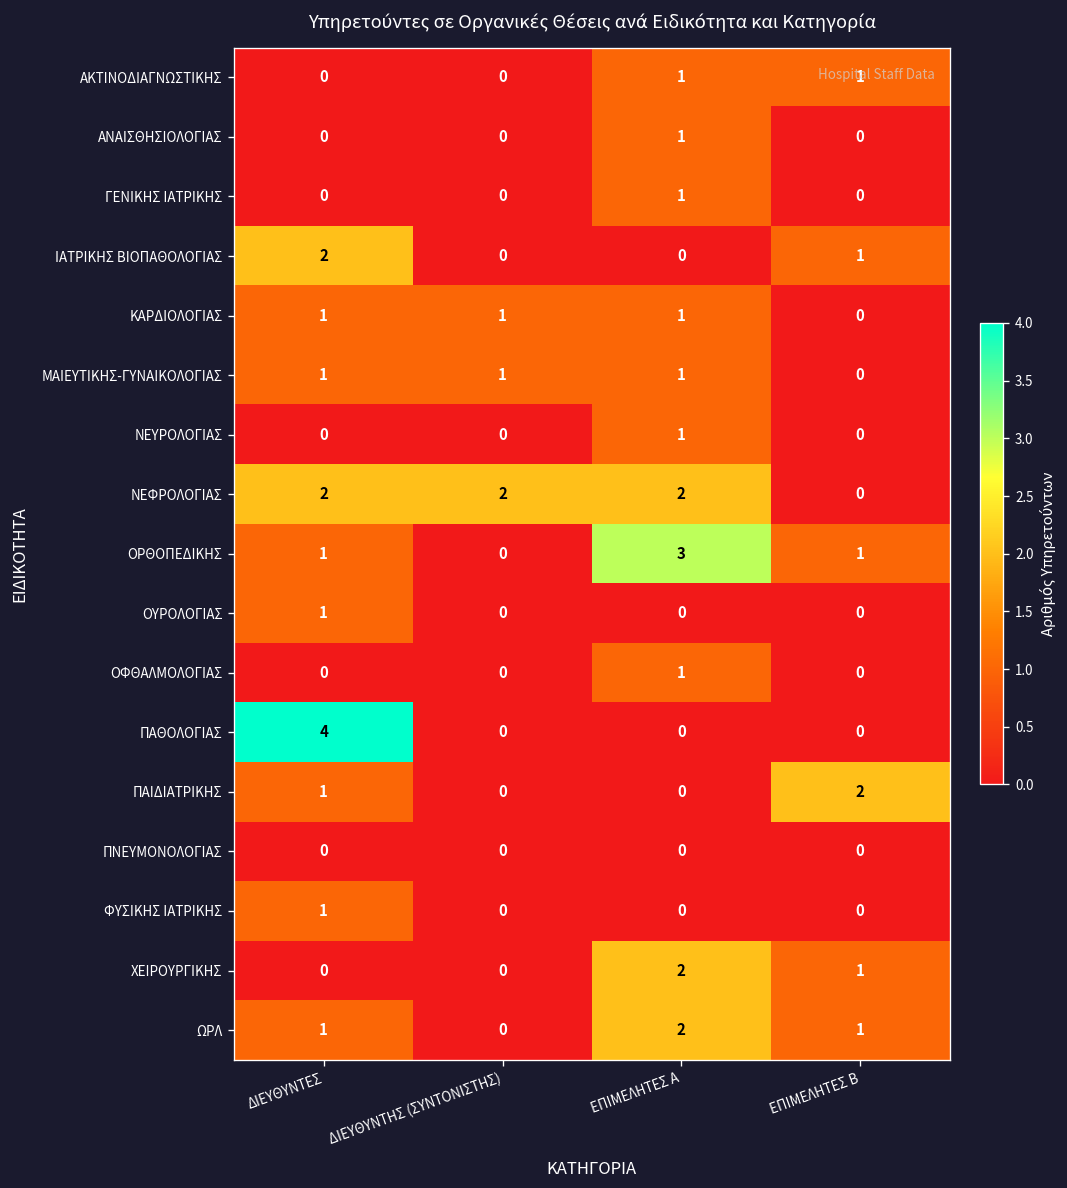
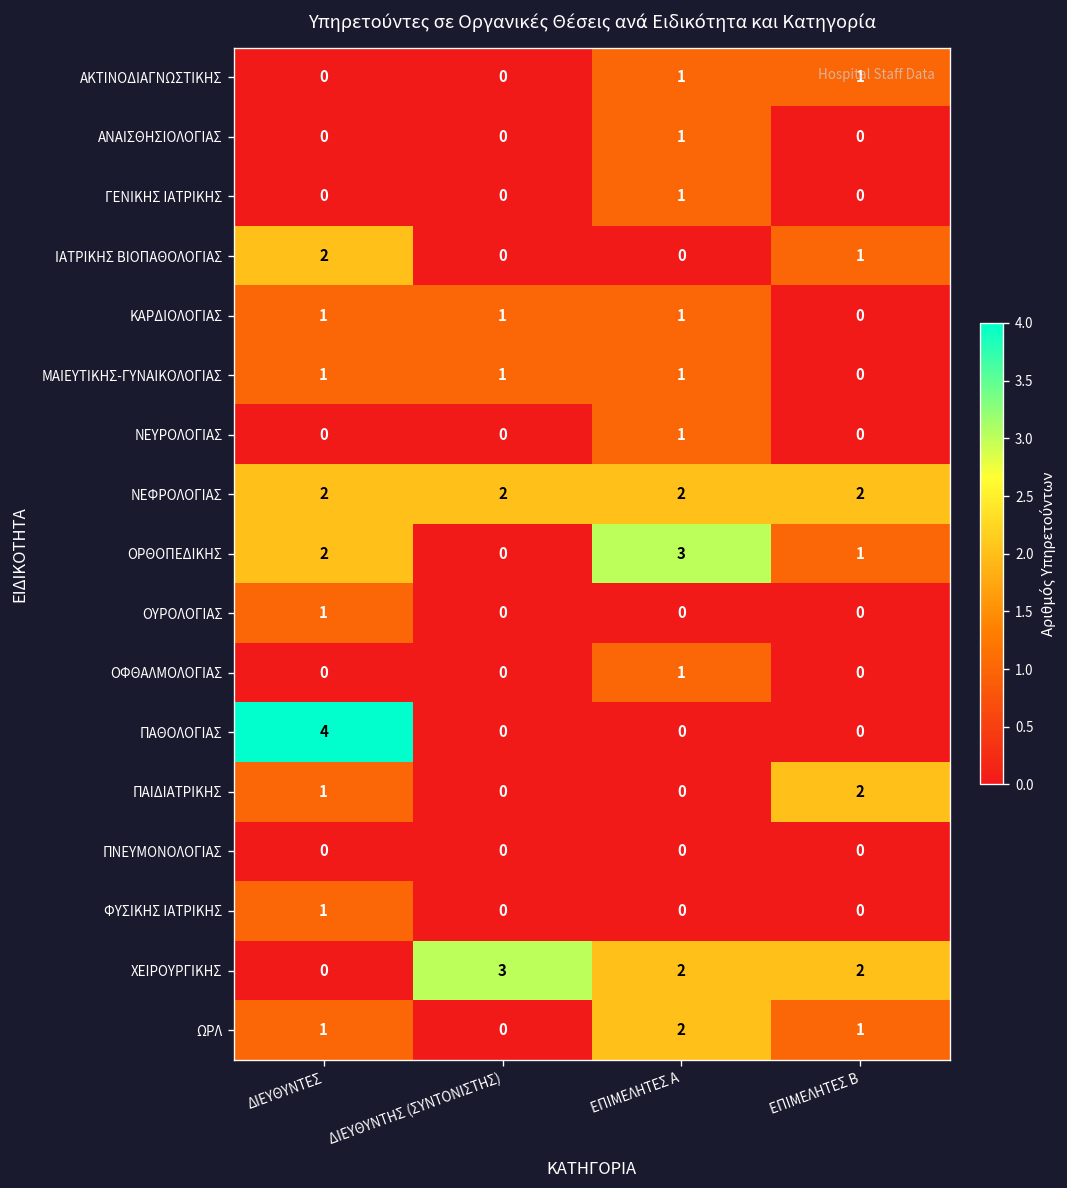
  {
    "ΑΚΤΙΝΟΔΙΑΓΝΩΣΤΙΚΗΣ": {
      "ΔΙΕΥΘΥΝΤΕΣ": 0,
      "ΔΙΕΥΘΥΝΤΗΣ (ΣΥΝΤΟΝΙΣΤΗΣ)": 0,
      "ΕΠΙΜΕΛΗΤΕΣ Α": 1
    },
    "ΑΝΑΙΣΘΗΣΙΟΛΟΓΙΑΣ": {
      "ΔΙΕΥΘΥΝΤΕΣ": 0,
      "ΔΙΕΥΘΥΝΤΗΣ (ΣΥΝΤΟΝΙΣΤΗΣ)": 0,
      "ΕΠΙΜΕΛΗΤΕΣ Α": 1,
      "ΕΠΙΜΕΛΗΤΕΣ Β": 0
    },
    "ΓΕΝΙΚΗΣ ΙΑΤΡΙΚΗΣ": {
      "ΔΙΕΥΘΥΝΤΕΣ": 0,
      "ΔΙΕΥΘΥΝΤΗΣ (ΣΥΝΤΟΝΙΣΤΗΣ)": 0,
      "ΕΠΙΜΕΛΗΤΕΣ Α": 1,
      "ΕΠΙΜΕΛΗΤΕΣ Β": 0
    },
    "ΙΑΤΡΙΚΗΣ ΒΙΟΠΑΘΟΛΟΓΙΑΣ": {
      "ΔΙΕΥΘΥΝΤΕΣ": 2,
      "ΔΙΕΥΘΥΝΤΗΣ (ΣΥΝΤΟΝΙΣΤΗΣ)": 0,
      "ΕΠΙΜΕΛΗΤΕΣ Α": 0,
      "ΕΠΙΜΕΛΗΤΕΣ Β": 1
    },
    "ΚΑΡΔΙΟΛΟΓΙΑΣ": {
      "ΔΙΕΥΘΥΝΤΕΣ": 1,
      "ΔΙΕΥΘΥΝΤΗΣ (ΣΥΝΤΟΝΙΣΤΗΣ)": 1,
      "ΕΠΙΜΕΛΗΤΕΣ Α": 1,
      "ΕΠΙΜΕΛΗΤΕΣ Β": 0
    },
    "ΜΑΙΕΥΤΙΚΗΣ-ΓΥΝΑΙΚΟΛΟΓΙΑΣ": {
      "ΔΙΕΥΘΥΝΤΕΣ": 1,
      "ΔΙΕΥΘΥΝΤΗΣ (ΣΥΝΤΟΝΙΣΤΗΣ)": 1,
      "ΕΠΙΜΕΛΗΤΕΣ Α": 1,
      "ΕΠΙΜΕΛΗΤΕΣ Β": 0
    },
    "ΝΕΥΡΟΛΟΓΙΑΣ": {
      "ΔΙΕΥΘΥΝΤΕΣ": 0,
      "ΔΙΕΥΘΥΝΤΗΣ (ΣΥΝΤΟΝΙΣΤΗΣ)": 0,
      "ΕΠΙΜΕΛΗΤΕΣ Α": 1,
      "ΕΠΙΜΕΛΗΤΕΣ Β": 0
    },
    "ΝΕΦΡΟΛΟΓΙΑΣ": {
      "ΔΙΕΥΘΥΝΤΕΣ": 2,
      "ΔΙΕΥΘΥΝΤΗΣ (ΣΥΝΤΟΝΙΣΤΗΣ)": 2,
      "ΕΠΙΜΕΛΗΤΕΣ Α": 2,
-     "ΕΠΙΜΕΛΗΤΕΣ Β": 0
+     "ΕΠΙΜΕΛΗΤΕΣ Β": 2
    },
    "ΟΡΘΟΠΕΔΙΚΗΣ": {
-     "ΔΙΕΥΘΥΝΤΕΣ": 1,
+     "ΔΙΕΥΘΥΝΤΕΣ": 2,
      "ΔΙΕΥΘΥΝΤΗΣ (ΣΥΝΤΟΝΙΣΤΗΣ)": 0,
      "ΕΠΙΜΕΛΗΤΕΣ Α": 3,
      "ΕΠΙΜΕΛΗΤΕΣ Β": 1
    },
    "ΟΥΡΟΛΟΓΙΑΣ": {
      "ΔΙΕΥΘΥΝΤΕΣ": 1,
      "ΔΙΕΥΘΥΝΤΗΣ (ΣΥΝΤΟΝΙΣΤΗΣ)": 0,
      "ΕΠΙΜΕΛΗΤΕΣ Α": 0,
      "ΕΠΙΜΕΛΗΤΕΣ Β": 0
    },
    "ΟΦΘΑΛΜΟΛΟΓΙΑΣ": {
      "ΔΙΕΥΘΥΝΤΕΣ": 0,
      "ΔΙΕΥΘΥΝΤΗΣ (ΣΥΝΤΟΝΙΣΤΗΣ)": 0,
      "ΕΠΙΜΕΛΗΤΕΣ Α": 1,
      "ΕΠΙΜΕΛΗΤΕΣ Β": 0
    },
    "ΠΑΘΟΛΟΓΙΑΣ": {
      "ΔΙΕΥΘΥΝΤΕΣ": 4,
      "ΔΙΕΥΘΥΝΤΗΣ (ΣΥΝΤΟΝΙΣΤΗΣ)": 0,
      "ΕΠΙΜΕΛΗΤΕΣ Α": 0,
      "ΕΠΙΜΕΛΗΤΕΣ Β": 0
    },
    "ΠΑΙΔΙΑΤΡΙΚΗΣ": {
      "ΔΙΕΥΘΥΝΤΕΣ": 1,
      "ΔΙΕΥΘΥΝΤΗΣ (ΣΥΝΤΟΝΙΣΤΗΣ)": 0,
      "ΕΠΙΜΕΛΗΤΕΣ Α": 0,
      "ΕΠΙΜΕΛΗΤΕΣ Β": 2
    },
    "ΠΝΕΥΜΟΝΟΛΟΓΙΑΣ": {
      "ΔΙΕΥΘΥΝΤΕΣ": 0,
      "ΔΙΕΥΘΥΝΤΗΣ (ΣΥΝΤΟΝΙΣΤΗΣ)": 0,
      "ΕΠΙΜΕΛΗΤΕΣ Α": 0,
      "ΕΠΙΜΕΛΗΤΕΣ Β": 0
    },
    "ΦΥΣΙΚΗΣ ΙΑΤΡΙΚΗΣ": {
      "ΔΙΕΥΘΥΝΤΕΣ": 1,
      "ΔΙΕΥΘΥΝΤΗΣ (ΣΥΝΤΟΝΙΣΤΗΣ)": 0,
      "ΕΠΙΜΕΛΗΤΕΣ Α": 0,
      "ΕΠΙΜΕΛΗΤΕΣ Β": 0
    },
    "ΧΕΙΡΟΥΡΓΙΚΗΣ": {
      "ΔΙΕΥΘΥΝΤΕΣ": 0,
-     "ΔΙΕΥΘΥΝΤΗΣ (ΣΥΝΤΟΝΙΣΤΗΣ)": 0,
+     "ΔΙΕΥΘΥΝΤΗΣ (ΣΥΝΤΟΝΙΣΤΗΣ)": 3,
      "ΕΠΙΜΕΛΗΤΕΣ Α": 2,
-     "ΕΠΙΜΕΛΗΤΕΣ Β": 1
+     "ΕΠΙΜΕΛΗΤΕΣ Β": 2
    },
    "ΩΡΛ": {
      "ΔΙΕΥΘΥΝΤΕΣ": 1,
      "ΔΙΕΥΘΥΝΤΗΣ (ΣΥΝΤΟΝΙΣΤΗΣ)": 0,
      "ΕΠΙΜΕΛΗΤΕΣ Α": 2,
      "ΕΠΙΜΕΛΗΤΕΣ Β": 1
    }
  }
